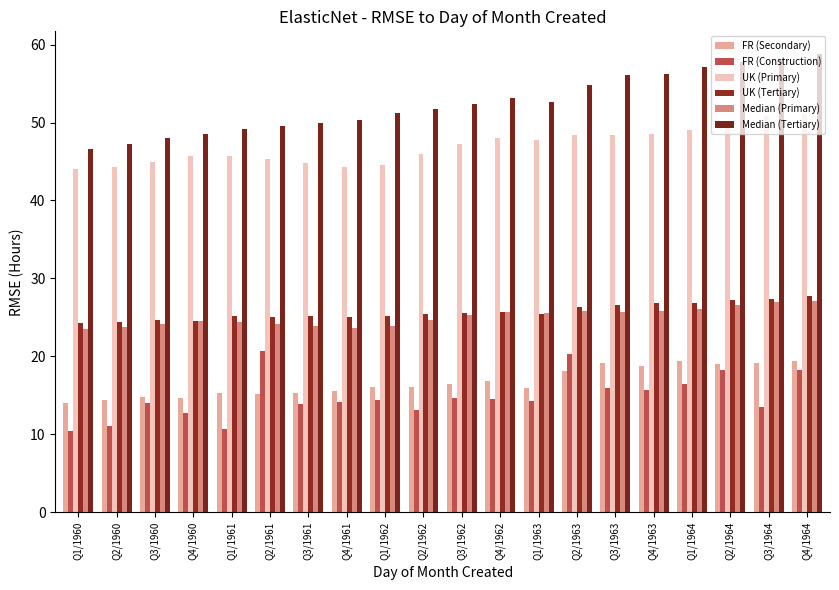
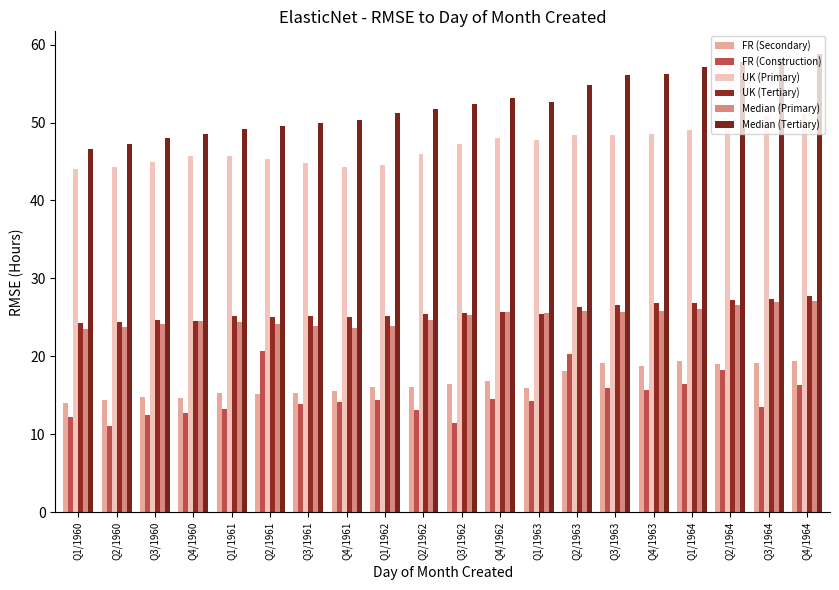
  {
    "FR (Construction)": {
-     "Q1/1960": 10,
+     "Q1/1960": 12,
      "Q2/1960": 11,
-     "Q3/1960": 14,
+     "Q3/1960": 12,
      "Q4/1960": 13,
-     "Q1/1961": 11,
+     "Q1/1961": 13,
      "Q2/1961": 21,
      "Q3/1961": 14,
      "Q4/1961": 14,
      "Q1/1962": 14,
      "Q2/1962": 13,
-     "Q3/1962": 15,
+     "Q3/1962": 11,
      "Q4/1962": 14,
      "Q1/1963": 14,
      "Q2/1963": 20,
      "Q3/1963": 16,
      "Q4/1963": 16,
      "Q1/1964": 17,
      "Q2/1964": 18,
      "Q3/1964": 13,
-     "Q4/1964": 18
+     "Q4/1964": 16
    }
  }
